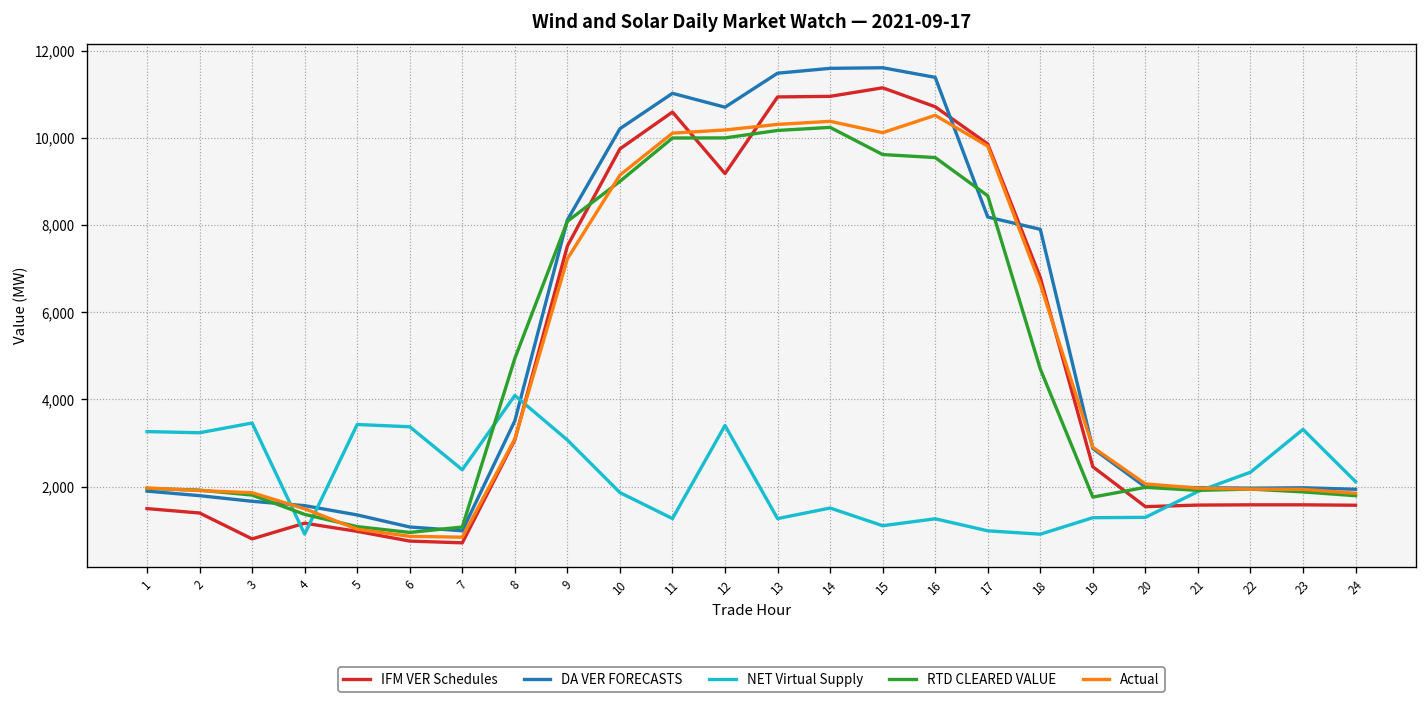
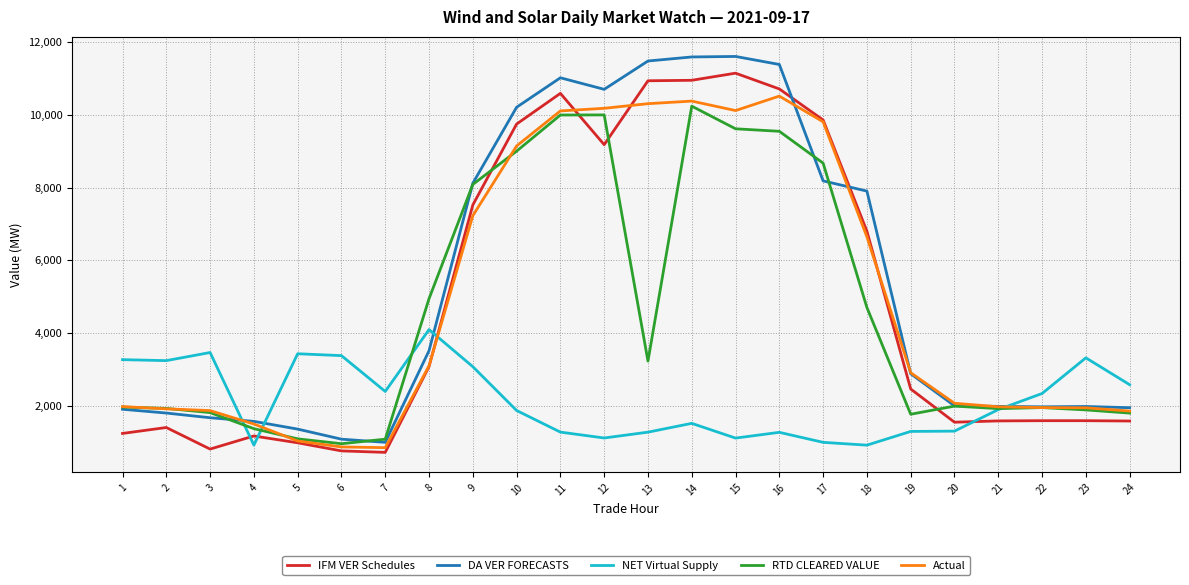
  {
    "IFM VER Schedules": {
-     "1": "1,500",
+     "1": "1,200",
      "2": "1,400",
      "3": "800",
      "4": "1,200",
      "6": "800",
      "7": "700",
      "9": "7,500",
      "10": "9,700",
      "11": "10,600",
      "12": "9,200",
      "13": "10,900",
      "14": "11,000",
      "15": "11,100",
      "16": "10,700",
      "18": "6,800",
      "19": "2,500",
      "20": "1,500",
      "21": "1,600",
      "22": "1,600",
      "23": "1,600",
      "24": "1,600"
    },
    "DA VER FORECASTS": {
      "2": "1,800",
      "3": "1,700",
      "4": "1,600",
      "5": "1,400",
      "6": "1,100",
      "7": "1,000",
      "8": "3,500",
      "10": "10,200",
      "11": "11,000",
      "12": "10,700",
      "13": "11,500",
      "14": "11,600",
      "15": "11,600",
      "16": "11,400",
      "17": "8,200",
      "18": "7,900",
      "24": "1,900"
    },
    "NET Virtual Supply": {
      "1": "3,300",
      "2": "3,200",
      "3": "3,500",
      "4": "900",
      "5": "3,400",
      "6": "3,400",
      "7": "2,400",
      "8": "4,100",
      "9": "3,100",
      "10": "1,900",
      "11": "1,300",
-     "12": "3,400",
+     "12": "1,100",
      "13": "1,300",
      "14": "1,500",
      "15": "1,100",
      "16": "1,300",
      "17": "1,000",
      "18": "900",
      "19": "1,300",
      "20": "1,300",
      "22": "2,300",
      "23": "3,300",
-     "24": "2,100"
+     "24": "2,600"
    },
    "RTD CLEARED VALUE": {
      "4": "1,400",
      "6": "900",
      "7": "1,100",
      "8": "4,900",
      "10": "9,000",
      "11": "10,000",
      "12": "10,000",
-     "13": "10,200",
+     "13": "3,200",
      "14": "10,200",
      "15": "9,600",
      "16": "9,500",
      "17": "8,700",
      "18": "4,700",
      "19": "1,800"
    },
    "Actual": {
      "4": "1,500",
      "6": "900",
      "7": "800",
      "9": "7,200",
      "10": "9,100",
      "11": "10,100",
      "12": "10,200",
      "13": "10,300",
      "14": "10,400",
      "15": "10,100",
      "16": "10,500",
      "18": "6,600"
    }
  }
